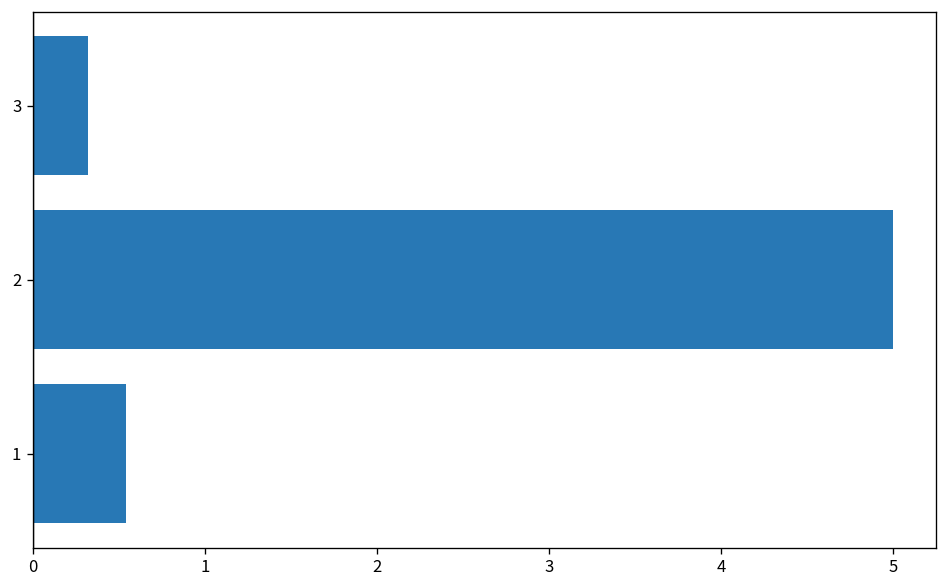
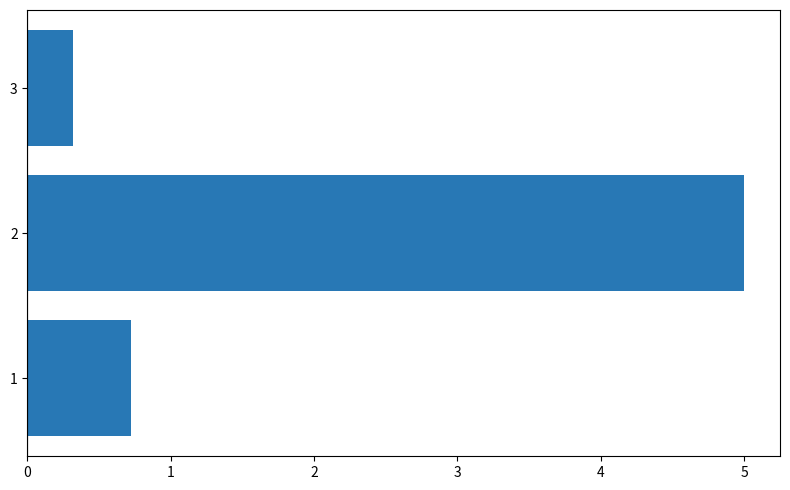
  {
    "3": 0.32,
    "2": 5.00,
-   "1": 0.54
+   "1": 0.72
  }
